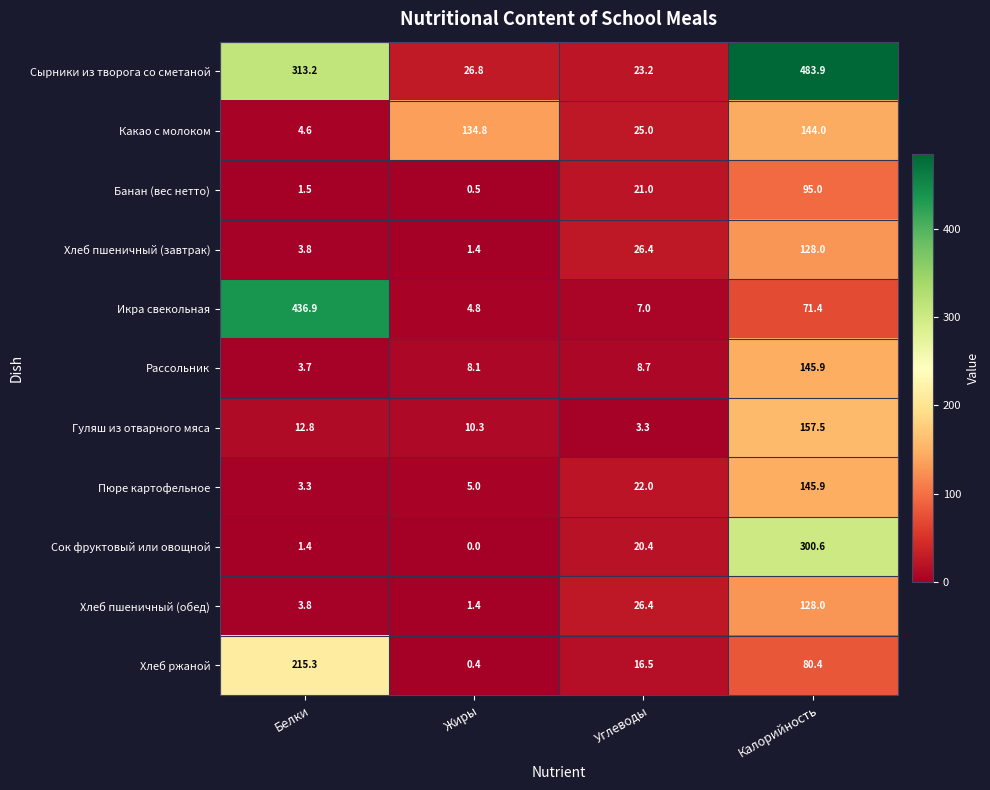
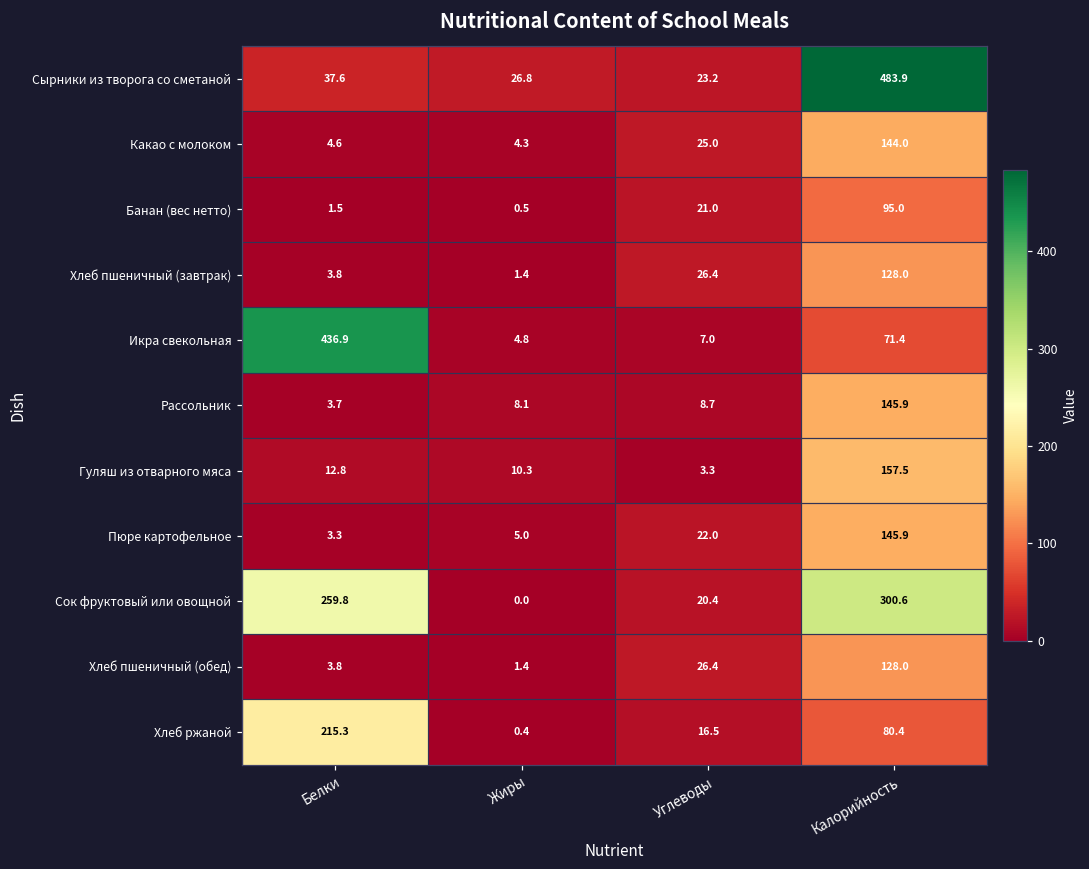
  {
    "Сырники из творога со сметаной": {
-     "Белки": 313.2,
+     "Белки": 37.6,
      "Жиры": 26.8,
      "Углеводы": 23.2,
      "Калорийность": 483.9
    },
    "Какао с молоком": {
      "Белки": 4.6,
-     "Жиры": 134.8,
+     "Жиры": 4.3,
      "Углеводы": 25.0,
      "Калорийность": 144.0
    },
    "Банан (вес нетто)": {
      "Белки": 1.5,
      "Жиры": 0.5,
      "Углеводы": 21.0,
      "Калорийность": 95.0
    },
    "Хлеб пшеничный (завтрак)": {
      "Белки": 3.8,
      "Жиры": 1.4,
      "Углеводы": 26.4,
      "Калорийность": 128.0
    },
    "Икра свекольная": {
      "Белки": 436.9,
      "Жиры": 4.8,
      "Углеводы": 7.0,
      "Калорийность": 71.4
    },
    "Рассольник": {
      "Белки": 3.7,
      "Жиры": 8.1,
      "Углеводы": 8.7,
      "Калорийность": 145.9
    },
    "Гуляш из отварного мяса": {
      "Белки": 12.8,
      "Жиры": 10.3,
      "Углеводы": 3.3,
      "Калорийность": 157.5
    },
    "Пюре картофельное": {
      "Белки": 3.3,
      "Жиры": 5.0,
      "Углеводы": 22.0,
      "Калорийность": 145.9
    },
    "Сок фруктовый или овощной": {
-     "Белки": 1.4,
+     "Белки": 259.8,
      "Жиры": 0.0,
      "Углеводы": 20.4,
      "Калорийность": 300.6
    },
    "Хлеб пшеничный (обед)": {
      "Белки": 3.8,
      "Жиры": 1.4,
      "Углеводы": 26.4,
      "Калорийность": 128.0
    },
    "Хлеб ржаной": {
      "Белки": 215.3,
      "Жиры": 0.4,
      "Углеводы": 16.5,
      "Калорийность": 80.4
    }
  }
